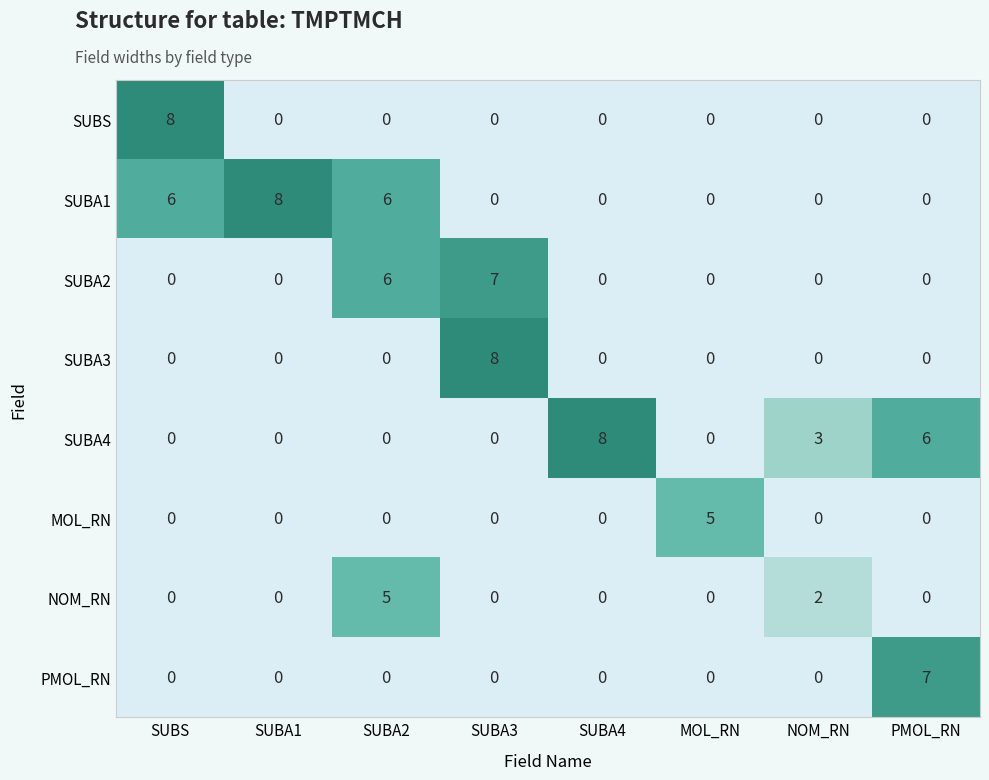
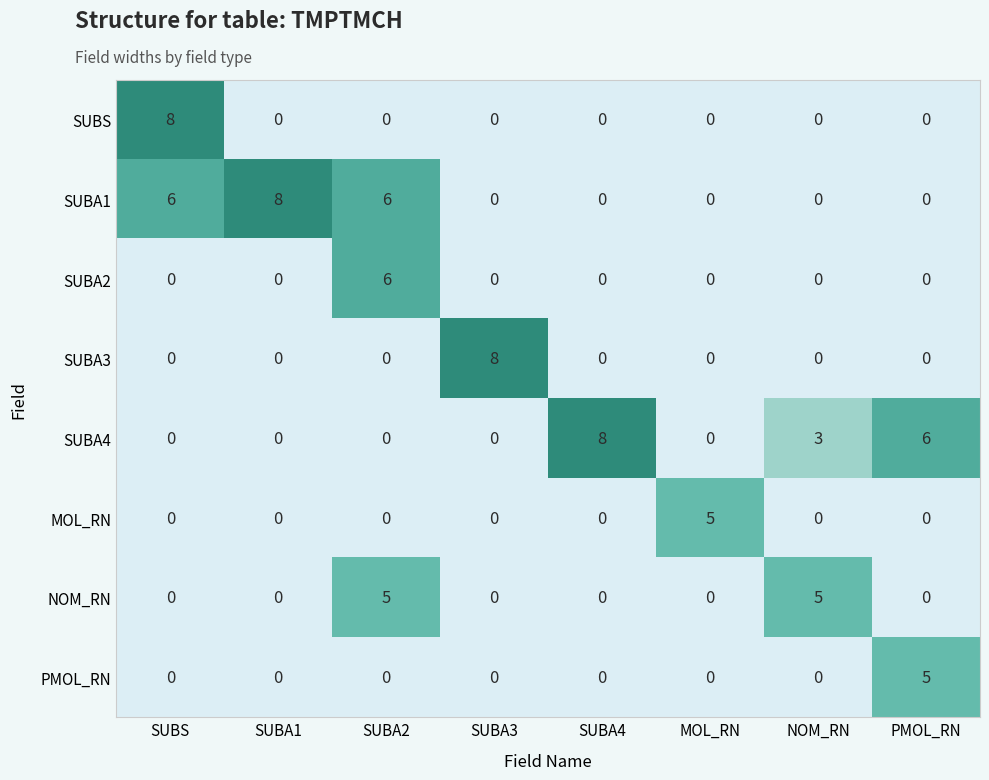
  {
    "SUBS": {
      "SUBS": 8,
      "SUBA1": 0,
      "SUBA2": 0,
      "SUBA3": 0,
      "SUBA4": 0,
      "MOL_RN": 0,
      "NOM_RN": 0,
      "PMOL_RN": 0
    },
    "SUBA1": {
      "SUBS": 6,
      "SUBA1": 8,
      "SUBA2": 6,
      "SUBA3": 0,
      "SUBA4": 0,
      "MOL_RN": 0,
      "NOM_RN": 0,
      "PMOL_RN": 0
    },
    "SUBA2": {
      "SUBS": 0,
      "SUBA1": 0,
      "SUBA2": 6,
-     "SUBA3": 7,
+     "SUBA3": 0,
      "SUBA4": 0,
      "MOL_RN": 0,
      "NOM_RN": 0,
      "PMOL_RN": 0
    },
    "SUBA3": {
      "SUBS": 0,
      "SUBA1": 0,
      "SUBA2": 0,
      "SUBA3": 8,
      "SUBA4": 0,
      "MOL_RN": 0,
      "NOM_RN": 0,
      "PMOL_RN": 0
    },
    "SUBA4": {
      "SUBS": 0,
      "SUBA1": 0,
      "SUBA2": 0,
      "SUBA3": 0,
      "SUBA4": 8,
      "MOL_RN": 0,
      "NOM_RN": 3,
      "PMOL_RN": 6
    },
    "MOL_RN": {
      "SUBS": 0,
      "SUBA1": 0,
      "SUBA2": 0,
      "SUBA3": 0,
      "SUBA4": 0,
      "MOL_RN": 5,
      "NOM_RN": 0,
      "PMOL_RN": 0
    },
    "NOM_RN": {
      "SUBS": 0,
      "SUBA1": 0,
      "SUBA2": 5,
      "SUBA3": 0,
      "SUBA4": 0,
      "MOL_RN": 0,
-     "NOM_RN": 2,
+     "NOM_RN": 5,
      "PMOL_RN": 0
    },
    "PMOL_RN": {
      "SUBS": 0,
      "SUBA1": 0,
      "SUBA2": 0,
      "SUBA3": 0,
      "SUBA4": 0,
      "MOL_RN": 0,
      "NOM_RN": 0,
-     "PMOL_RN": 7
+     "PMOL_RN": 5
    }
  }
